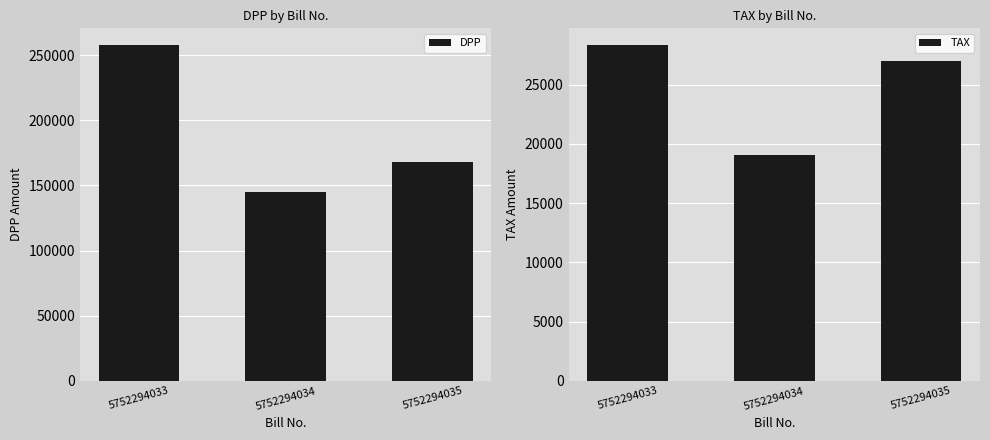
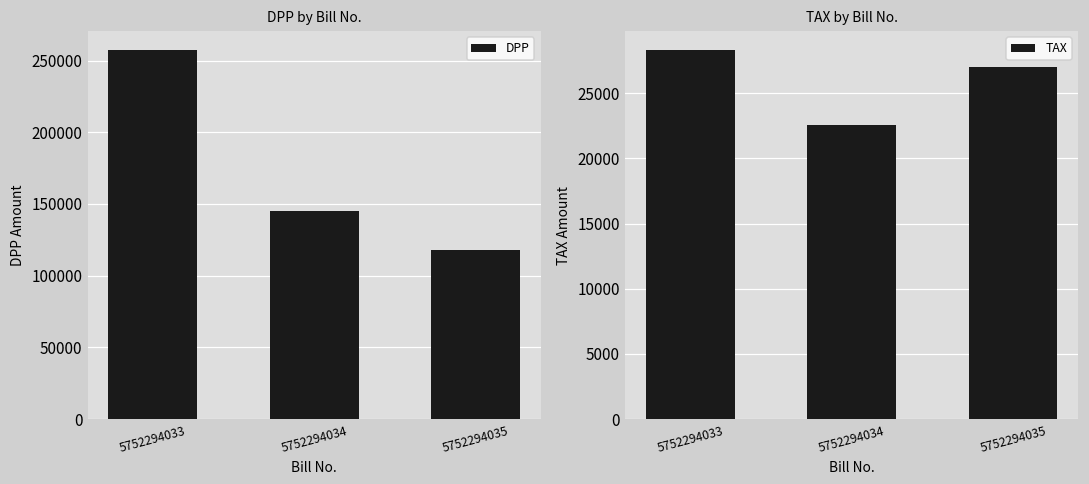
  {
    "DPP by Bill No.": {
      "5752294033": 258000,
      "5752294034": 145000,
-     "5752294035": 168000
+     "5752294035": 118000
    },
    "TAX by Bill No.": {
      "5752294033": 28300,
-     "5752294034": 19100,
+     "5752294034": 22600,
      "5752294035": 27000
    }
  }
